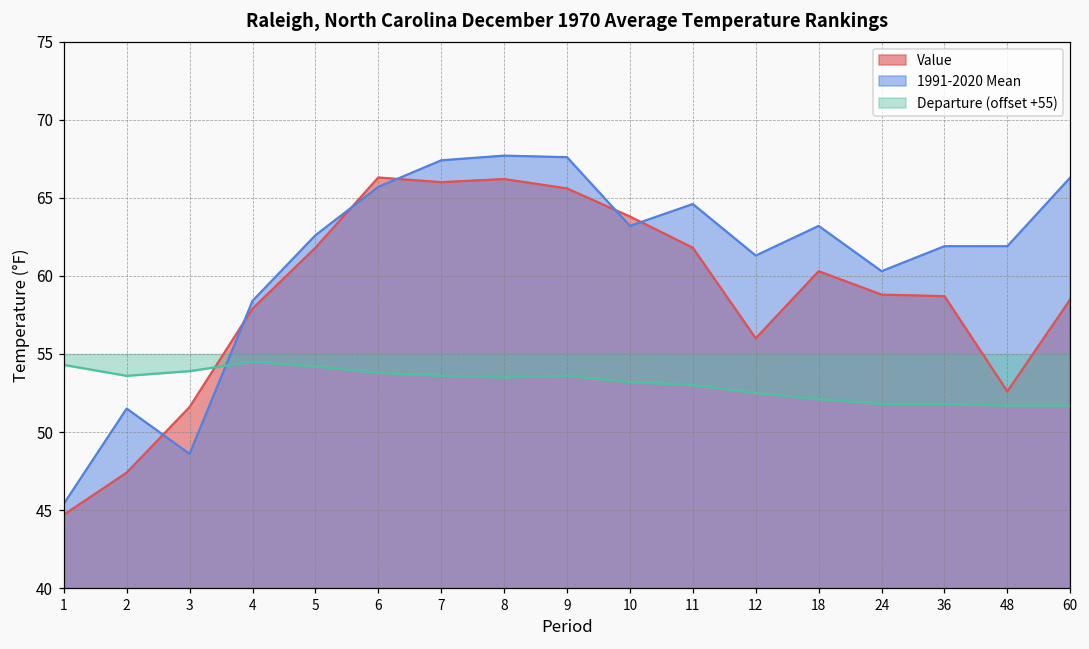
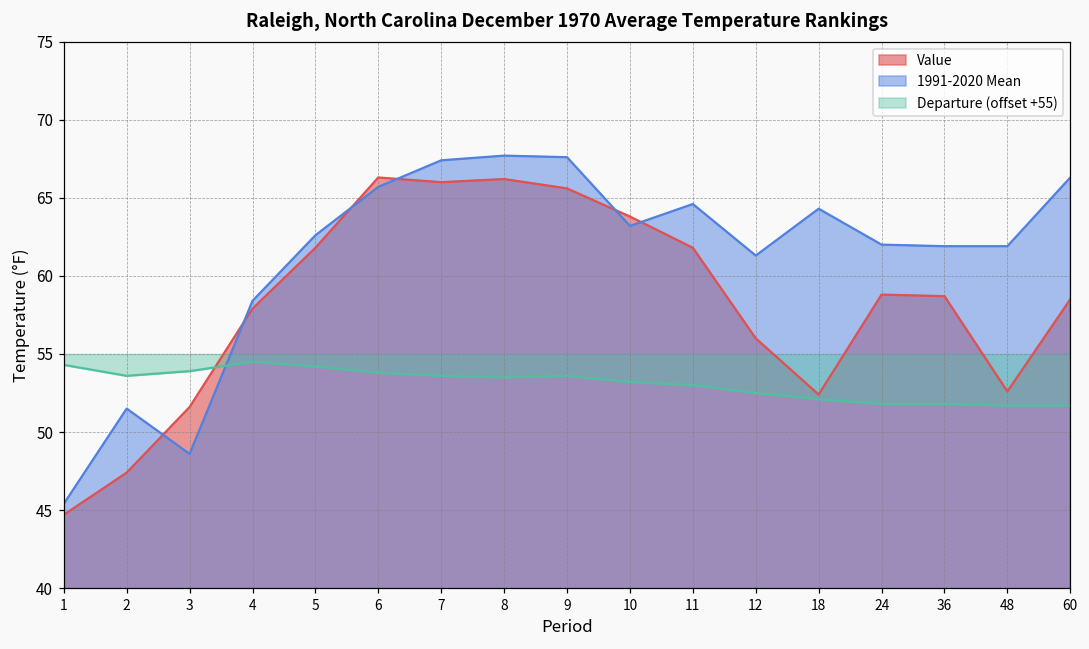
  {
    "Value": {
      "1": 44.7,
      "2": 47.4,
      "3": 51.6,
      "4": 57.9,
      "5": 61.8,
      "6": 66.3,
      "7": 66.0,
      "8": 66.2,
      "9": 65.6,
      "10": 63.8,
      "11": 61.8,
      "12": 56.0,
-     "18": 60.3,
+     "18": 52.4,
      "24": 58.8,
      "36": 58.7,
      "48": 52.6,
      "60": 58.5
    },
    "1991-2020 Mean": {
      "1": 45.4,
      "2": 51.5,
      "3": 48.6,
      "4": 58.4,
      "5": 62.6,
      "6": 65.7,
      "7": 67.4,
      "8": 67.7,
      "9": 67.6,
      "10": 63.2,
      "11": 64.6,
      "12": 61.3,
-     "18": 63.2,
-     "24": 60.3,
+     "18": 64.3,
+     "24": 62.0,
      "36": 61.9,
      "48": 61.9,
      "60": 66.3
    }
  }
